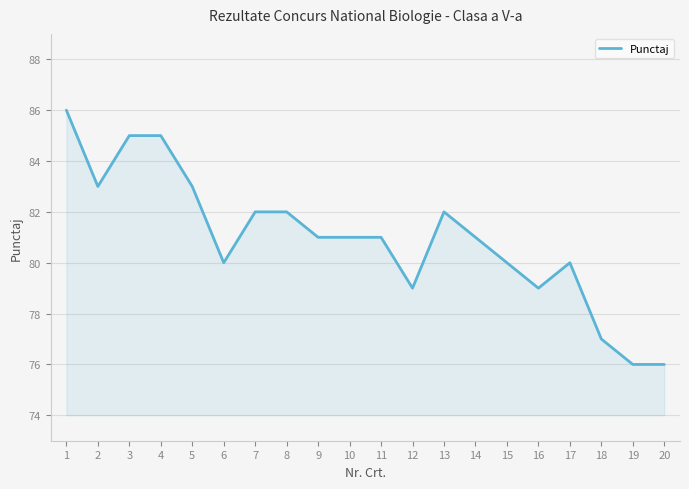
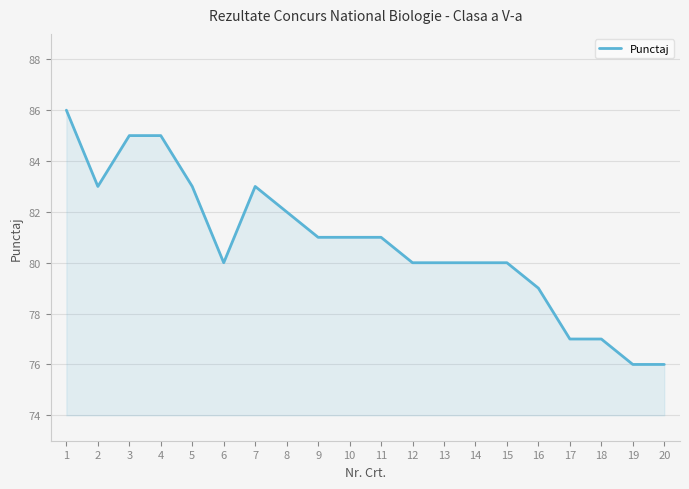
  {
    "1": 86,
    "2": 83,
    "3": 85,
    "4": 85,
    "5": 83,
    "6": 80,
-   "7": 82,
+   "7": 83,
    "8": 82,
    "9": 81,
    "10": 81,
    "11": 81,
-   "12": 79,
-   "13": 82,
-   "14": 81,
+   "12": 80,
+   "13": 80,
+   "14": 80,
    "15": 80,
    "16": 79,
-   "17": 80,
+   "17": 77,
    "18": 77,
    "19": 76,
    "20": 76
  }
